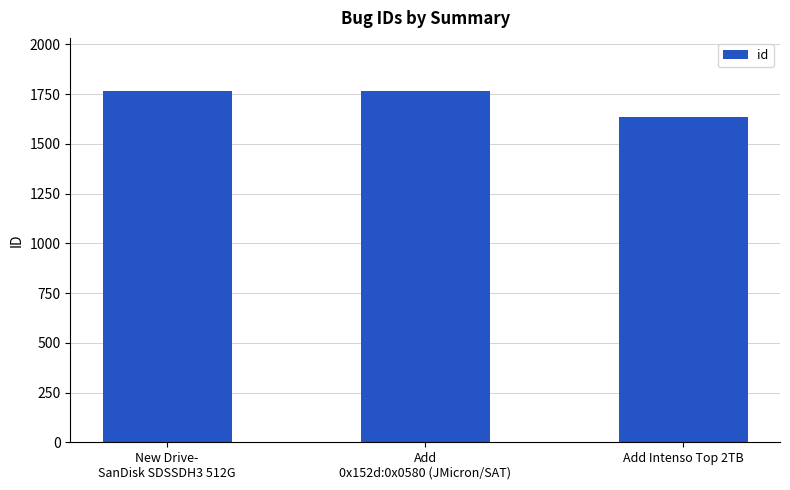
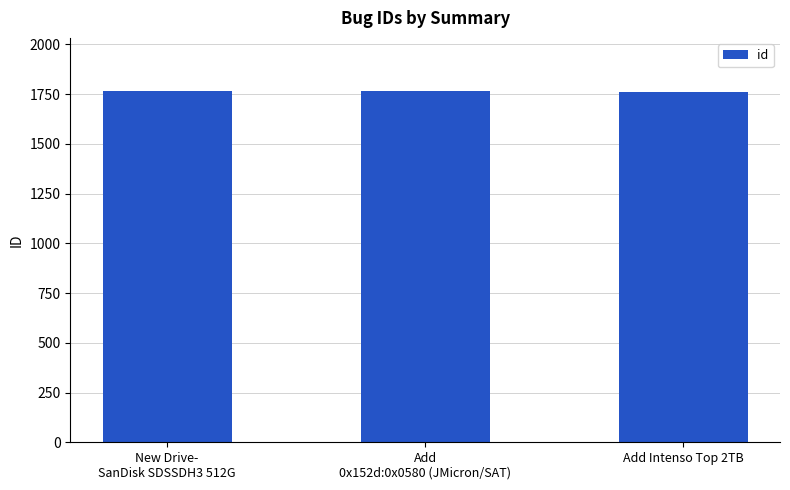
  {
    "New Drive- SanDisk SDSSDH3 512G": 1770,
    "Add 0x152d:0x0580 (JMicron/SAT)": 1770,
-   "Add Intenso Top 2TB": 1640
+   "Add Intenso Top 2TB": 1760
  }
